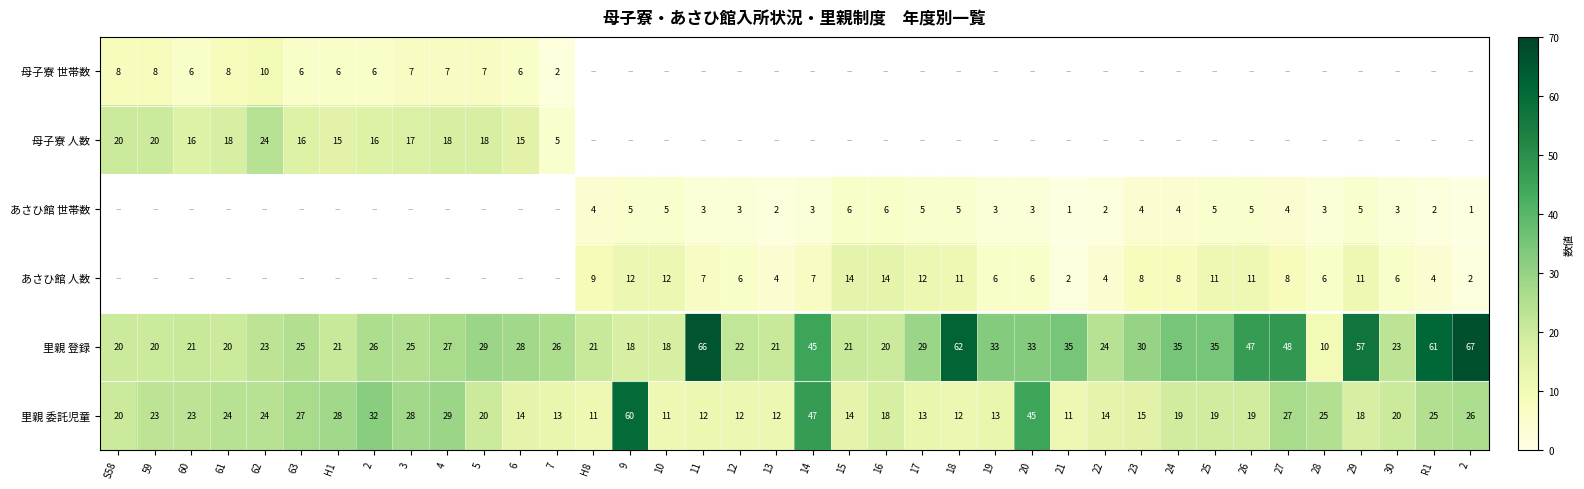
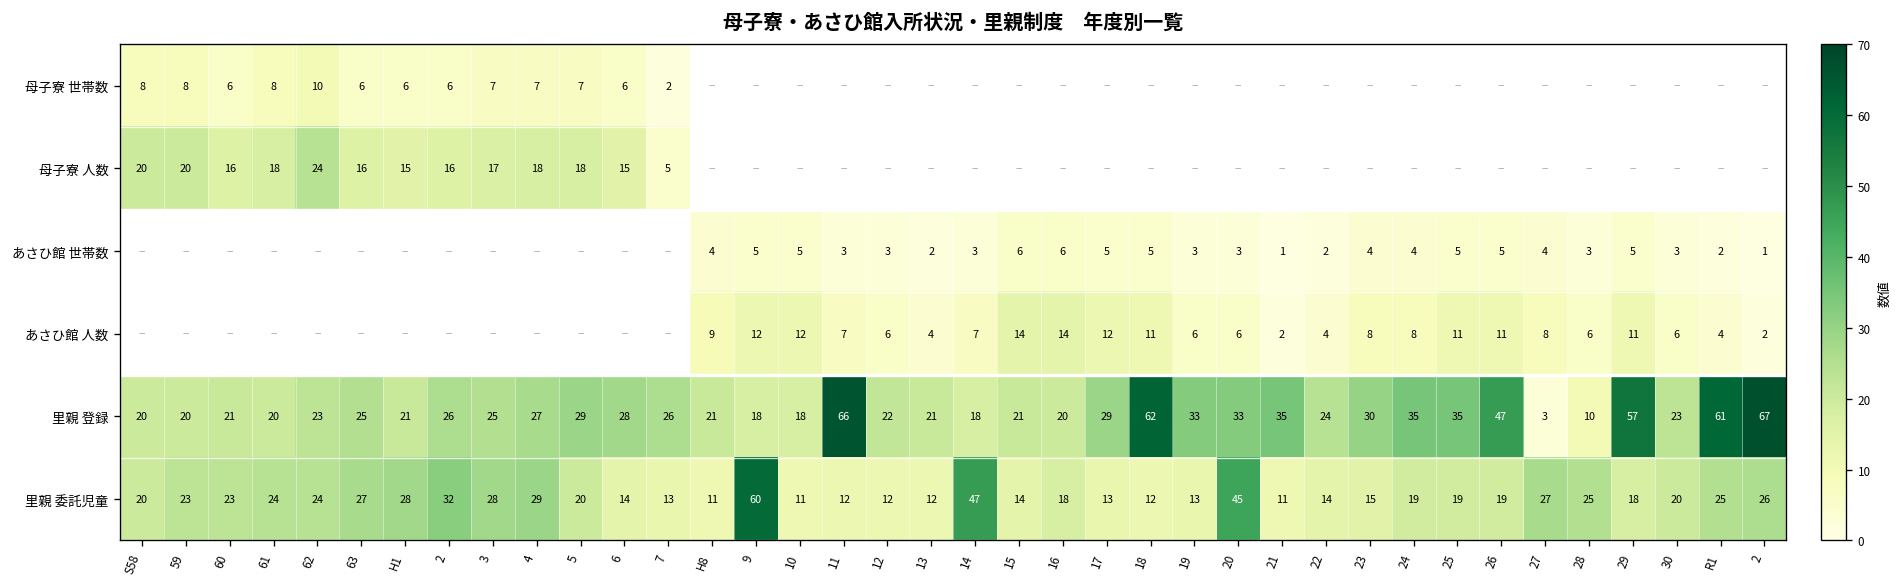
  {
    "母子寮 世帯数": {
      "S58": 8,
      "59": 8,
      "60": 6,
      "61": 8,
      "62": 10,
      "63": 6,
      "H1": 6,
      "2": 6,
      "3": 7,
      "4": 7,
      "5": 7,
      "6": 6,
      "7": 2
    },
    "母子寮 人数": {
      "S58": 20,
      "59": 20,
      "60": 16,
      "61": 18,
      "62": 24,
      "63": 16,
      "H1": 15,
      "2": 16,
      "3": 17,
      "4": 18,
      "5": 18,
      "6": 15,
      "7": 5
    },
    "あさひ館 世帯数": {
      "H8": 4,
      "9": 5,
      "10": 5,
      "11": 3,
      "12": 3,
      "13": 2,
      "14": 3,
      "15": 6,
      "16": 6,
      "17": 5,
      "18": 5,
      "19": 3,
      "20": 3,
      "21": 1,
      "22": 2,
      "23": 4,
      "24": 4,
      "25": 5,
      "26": 5,
      "27": 4,
      "28": 3,
      "29": 5,
      "30": 3,
      "R1": 2,
      "2": 1
    },
    "あさひ館 人数": {
      "H8": 9,
      "9": 12,
      "10": 12,
      "11": 7,
      "12": 6,
      "13": 4,
      "14": 7,
      "15": 14,
      "16": 14,
      "17": 12,
      "18": 11,
      "19": 6,
      "20": 6,
      "21": 2,
      "22": 4,
      "23": 8,
      "24": 8,
      "25": 11,
      "26": 11,
      "27": 8,
      "28": 6,
      "29": 11,
      "30": 6,
      "R1": 4,
      "2": 2
    },
    "里親 登録": {
      "S58": 20,
      "59": 20,
      "60": 21,
      "61": 20,
      "62": 23,
      "63": 25,
      "H1": 21,
      "3": 25,
      "4": 27,
      "5": 29,
      "6": 28,
      "7": 26,
      "H8": 21,
      "9": 18,
      "10": 18,
      "11": 66,
      "12": 22,
      "13": 21,
-     "14": 45,
+     "14": 18,
      "15": 21,
      "16": 20,
      "17": 29,
      "18": 62,
      "19": 33,
      "20": 33,
      "21": 35,
      "22": 24,
      "23": 30,
      "24": 35,
      "25": 35,
      "26": 47,
-     "27": 48,
+     "27": 3,
      "28": 10,
      "29": 57,
      "30": 23,
      "R1": 61
    },
    "里親 委託児童": {
      "S58": 20,
      "59": 23,
      "60": 23,
      "61": 24,
      "62": 24,
      "63": 27,
      "H1": 28,
      "3": 28,
      "4": 29,
      "5": 20,
      "6": 14,
      "7": 13,
      "H8": 11,
      "9": 60,
      "10": 11,
      "11": 12,
      "12": 12,
      "13": 12,
      "14": 47,
      "15": 14,
      "16": 18,
      "17": 13,
      "18": 12,
      "19": 13,
      "20": 45,
      "21": 11,
      "22": 14,
      "23": 15,
      "24": 19,
      "25": 19,
      "26": 19,
      "27": 27,
      "28": 25,
      "29": 18,
      "30": 20,
      "R1": 25
    }
  }
